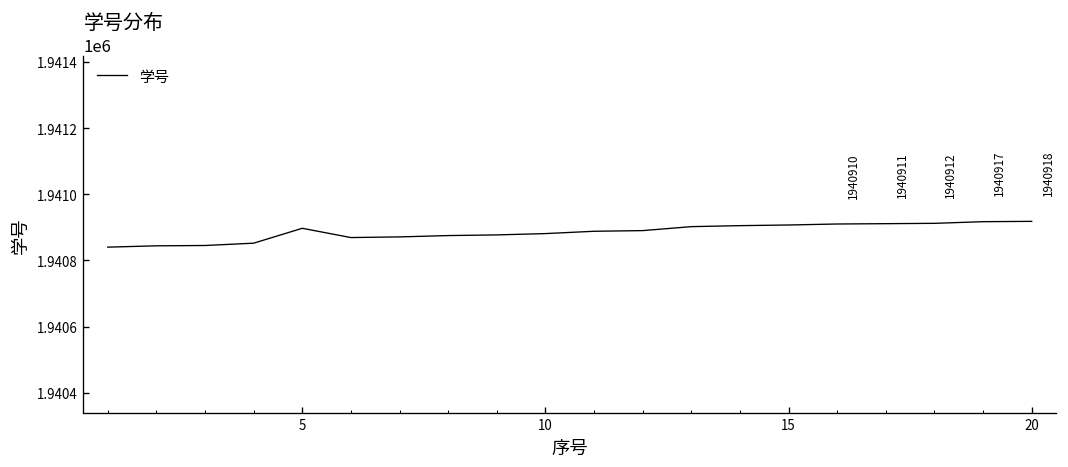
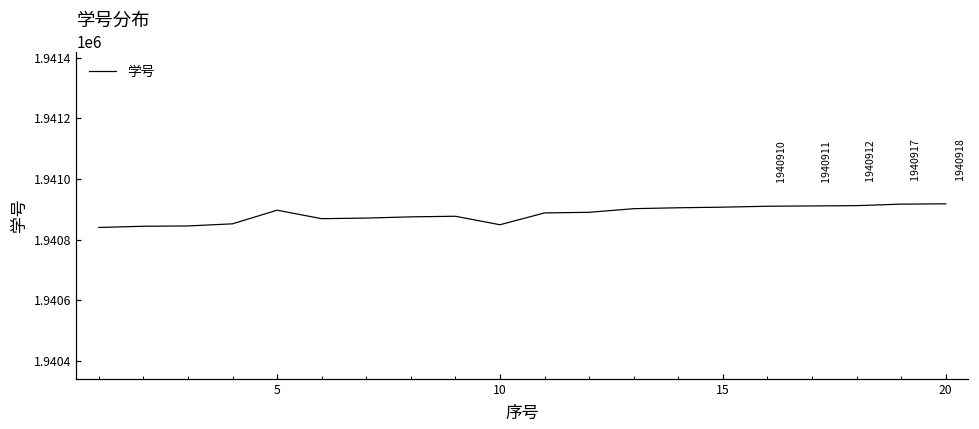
  {
    "5": 1940900,
-   "10": 1940880,
+   "10": 1940850,
    "15": 1940910
  }
